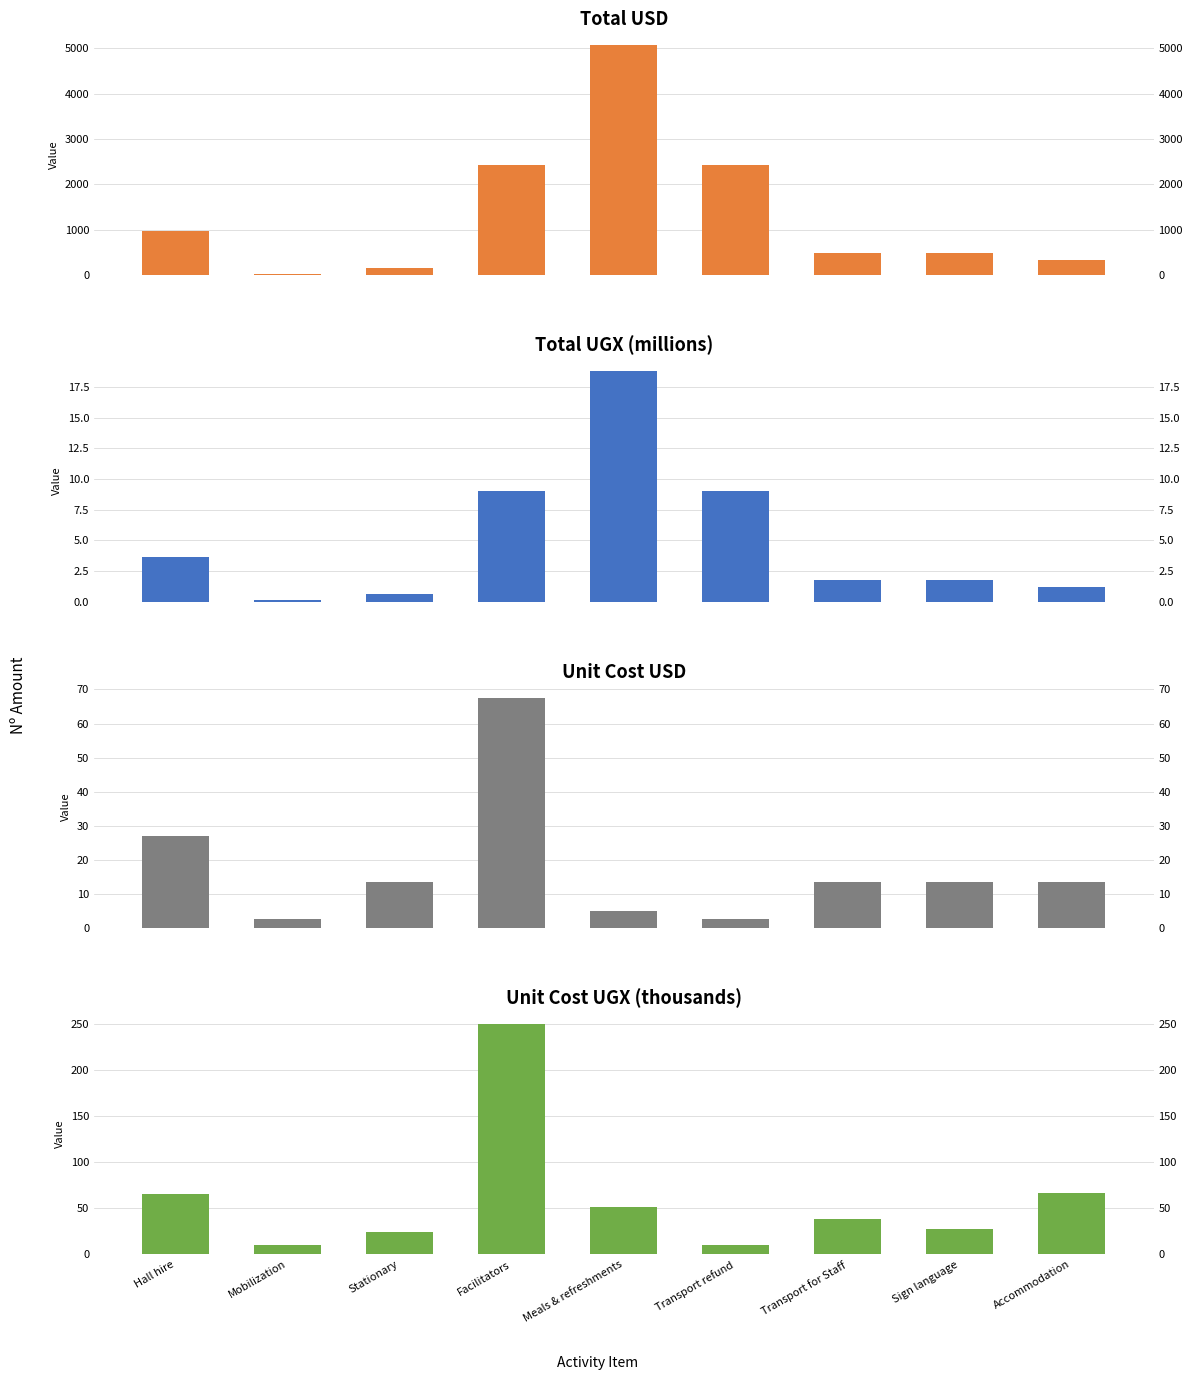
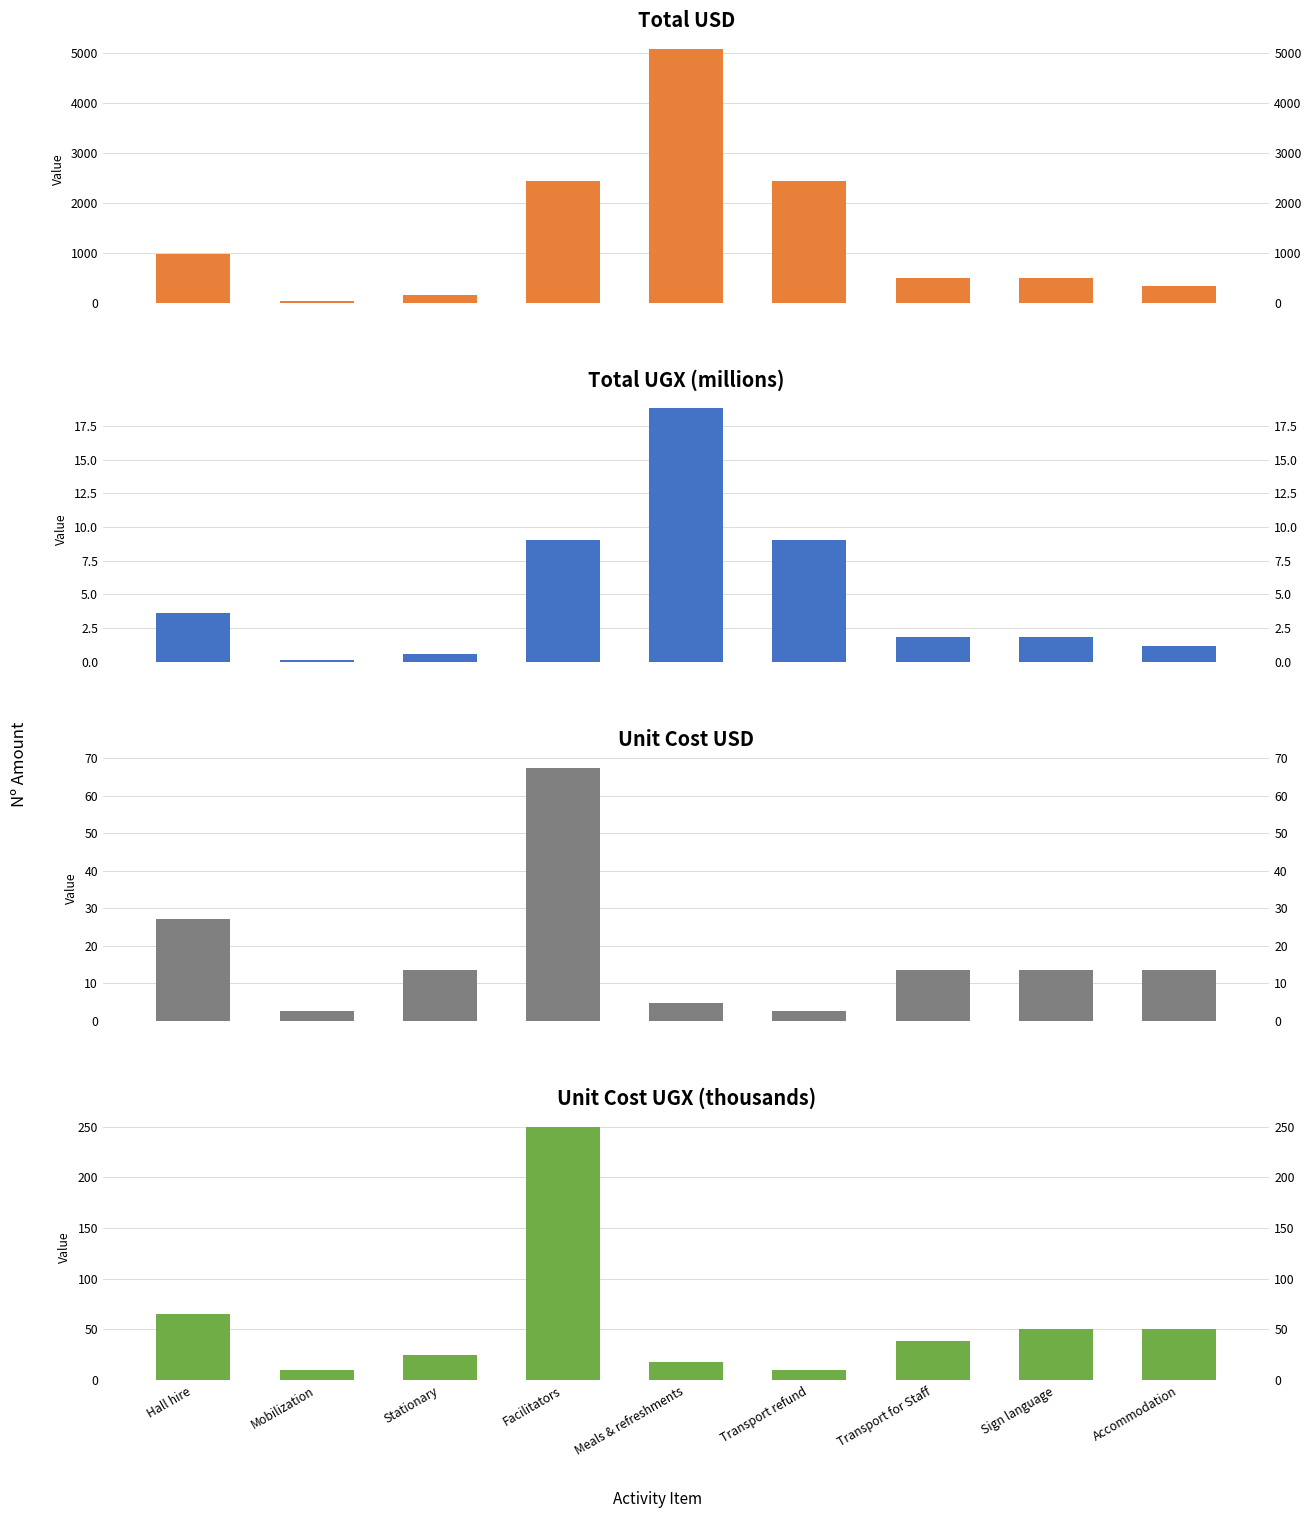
  {
    "Unit Cost UGX (thousands)": {
      "Hall hire": 70,
      "Mobilization": 10,
      "Stationary": 20,
      "Facilitators": 250,
-     "Meals & refreshments": 50,
+     "Meals & refreshments": 20,
      "Transport refund": 10,
      "Transport for Staff": 40,
-     "Sign language": 30,
-     "Accommodation": 70
+     "Sign language": 50,
+     "Accommodation": 50
    }
  }
